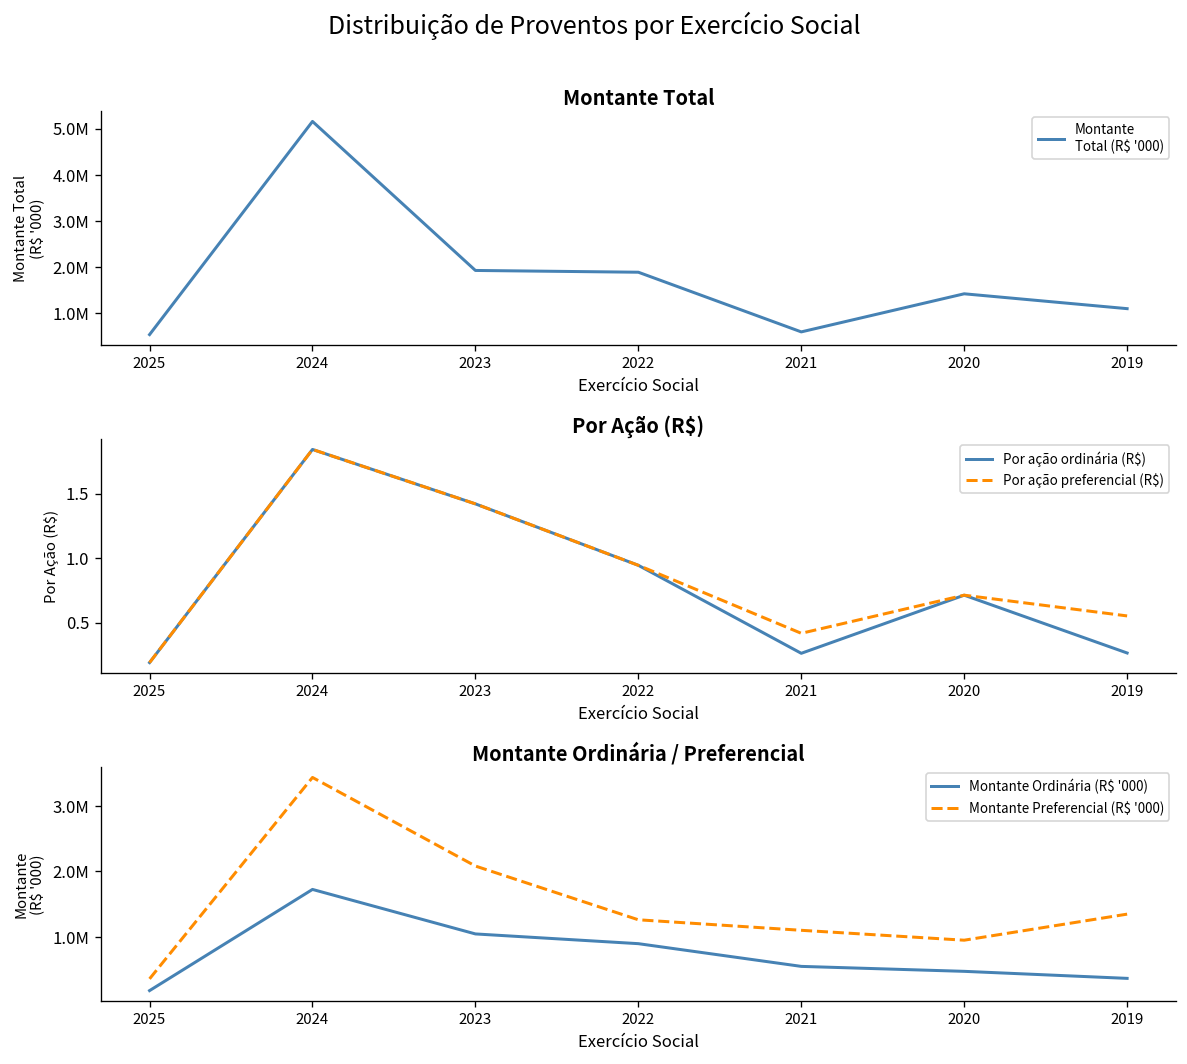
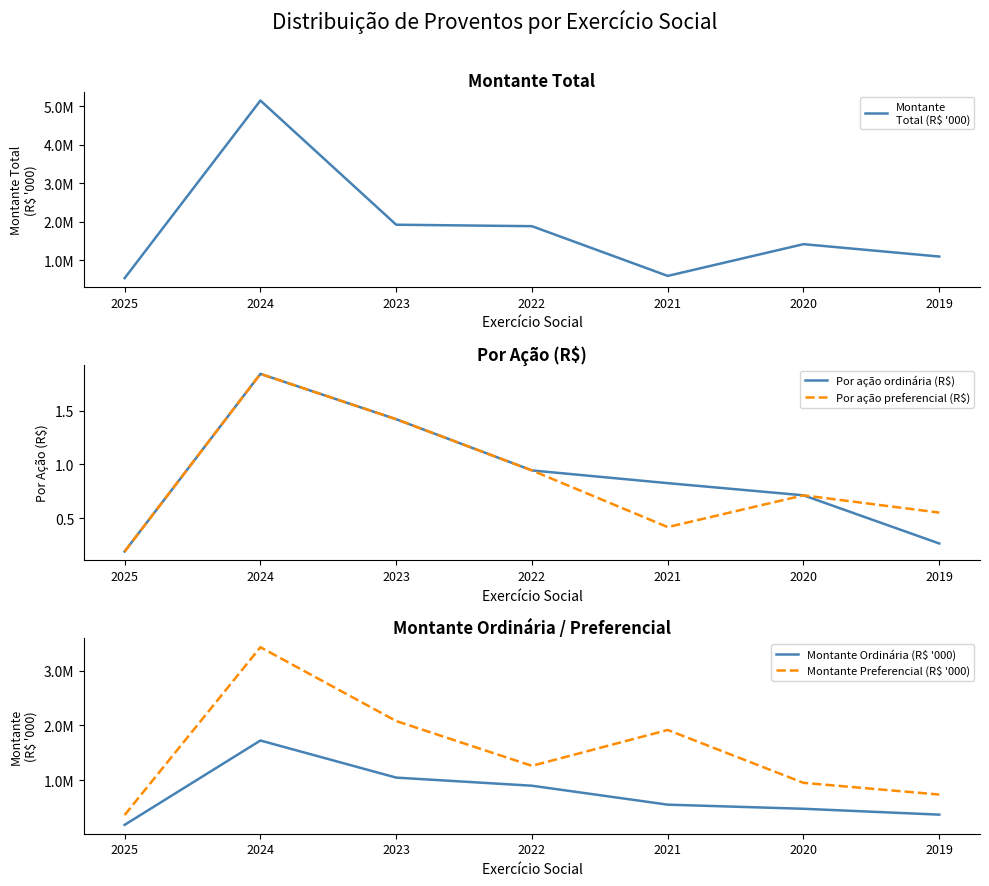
  {
    "Montante Total": {
      "2025": 500000,
      "2024": 5200000,
      "2023": 1900000,
      "2022": 1900000,
      "2021": 600000,
      "2020": 1400000,
      "2019": 1100000
    },
    "Por Ação (R$)": {
      "Por ação ordinária (R$)": {
-       "2021": 0.26,
+       "2021": 0.83,
        "2019": 0.26
      },
      "Por ação preferencial (R$)": {
        "2021": 0.42,
        "2019": 0.55
      }
    },
    "Montante Ordinária / Preferencial": {
      "Montante Ordinária (R$ '000)": {
        "2025": 200000,
        "2024": 1700000,
        "2023": 1000000,
        "2022": 900000,
        "2021": 600000,
        "2020": 500000,
        "2019": 400000
      },
      "Montante Preferencial (R$ '000)": {
        "2025": 400000,
        "2024": 3400000,
        "2023": 2100000,
        "2022": 1300000,
-       "2021": 1100000,
+       "2021": 1900000,
        "2020": 900000,
-       "2019": 1300000
+       "2019": 700000
      }
    }
  }
